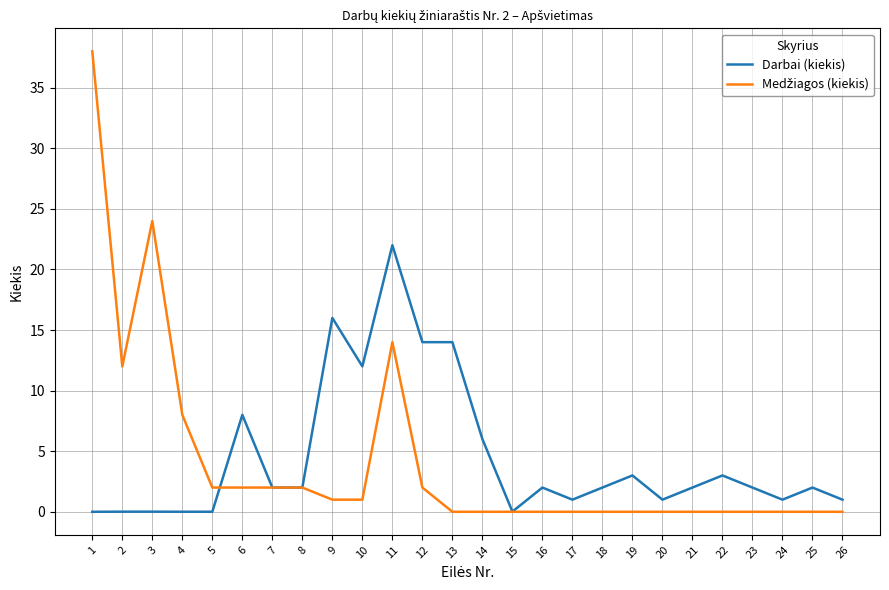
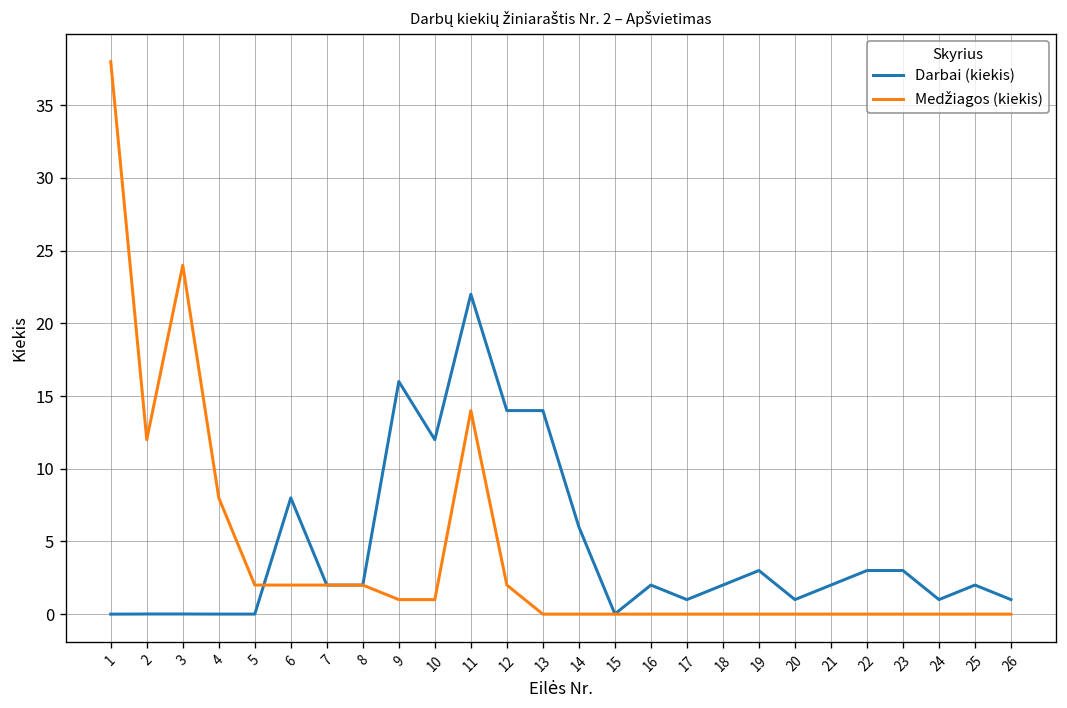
  {
    "Darbai (kiekis)": {
      "1": 0,
      "2": 0,
      "3": 0,
      "4": 0,
      "5": 0,
      "6": 8,
      "9": 16,
      "10": 12,
      "11": 22,
      "12": 14,
      "13": 14,
      "14": 6,
      "16": 2,
      "17": 1,
      "18": 2,
      "19": 3,
      "20": 1,
      "21": 2,
      "22": 3,
-     "23": 2,
+     "23": 3,
      "24": 1,
      "25": 2,
      "26": 1
    },
    "Medžiagos (kiekis)": {
      "1": 38,
      "2": 12,
      "3": 24,
      "4": 8,
      "5": 2,
      "6": 2,
      "9": 1,
      "10": 1,
      "11": 14,
      "12": 2,
      "13": 0,
      "14": 0,
      "16": 0,
      "17": 0,
      "18": 0,
      "19": 0,
      "20": 0,
      "21": 0,
      "22": 0,
      "23": 0,
      "24": 0,
      "25": 0,
      "26": 0
    }
  }
